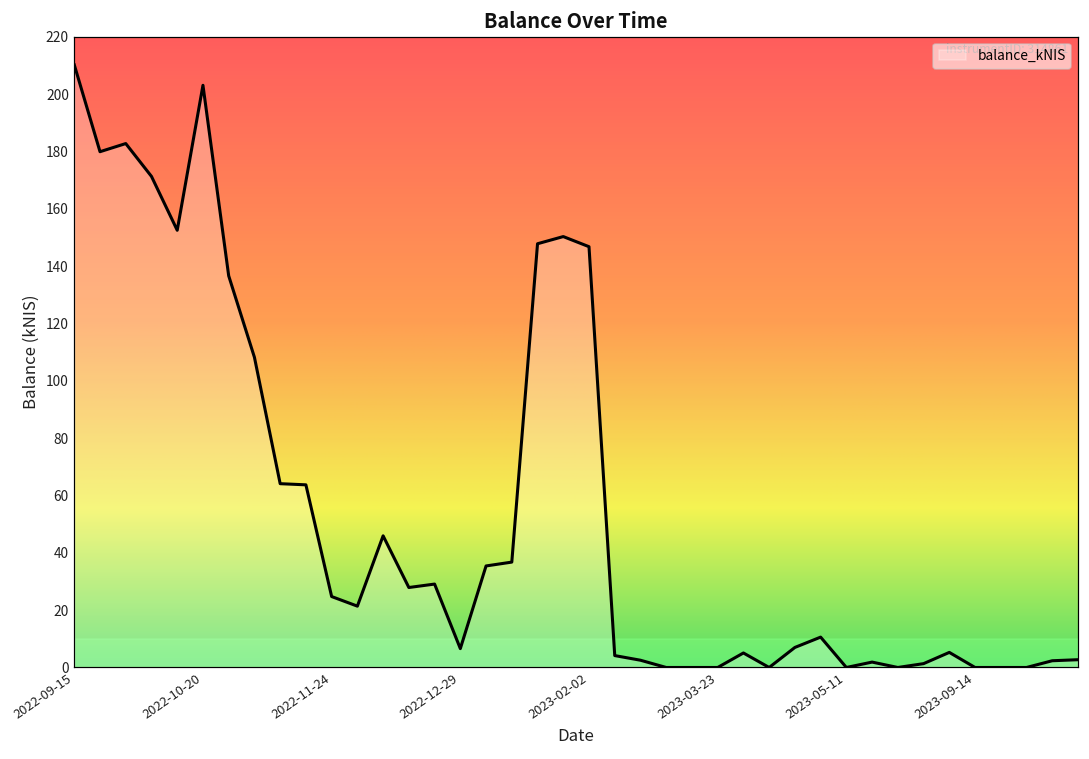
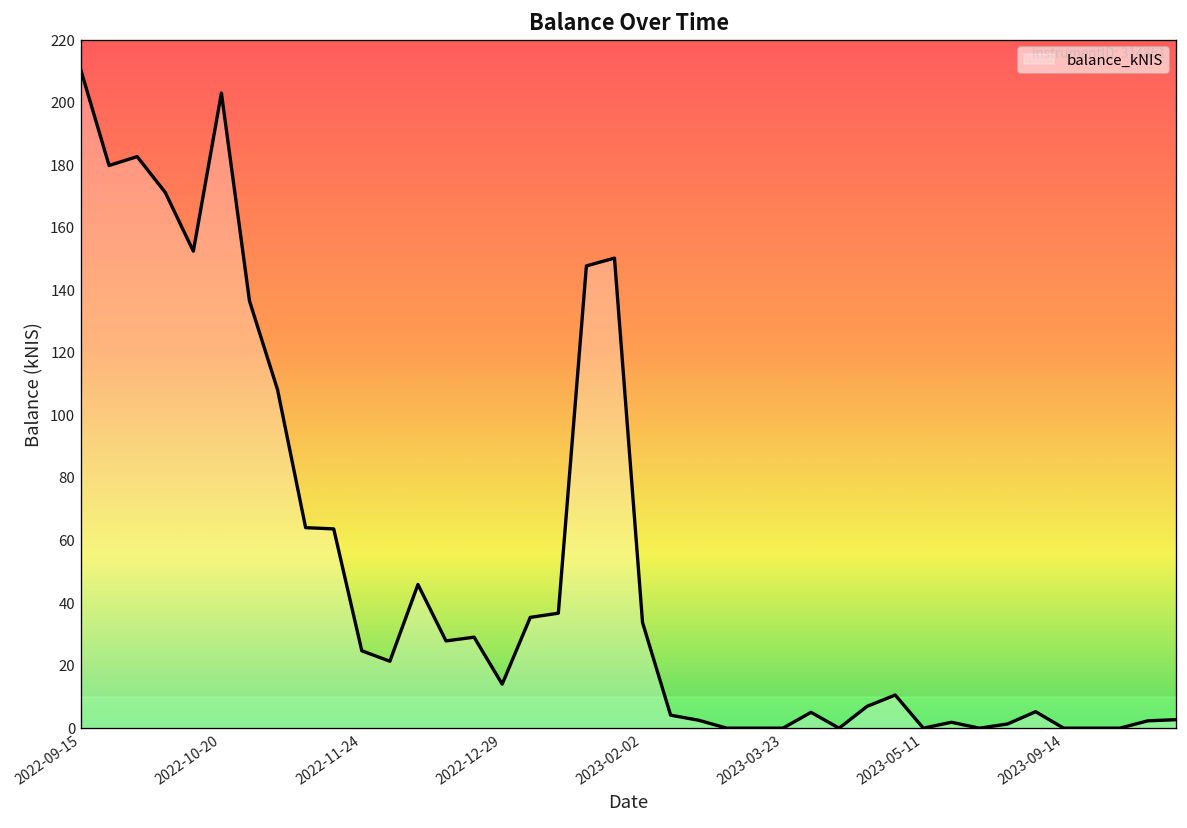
  {
    "2022-09-15": 210,
    "2022-10-20": 203,
    "2022-11-24": 25,
-   "2022-12-29": 7,
-   "2023-02-02": 147,
+   "2022-12-29": 14,
+   "2023-02-02": 34,
    "2023-03-23": 0,
    "2023-05-11": 0,
    "2023-09-14": 0
  }
